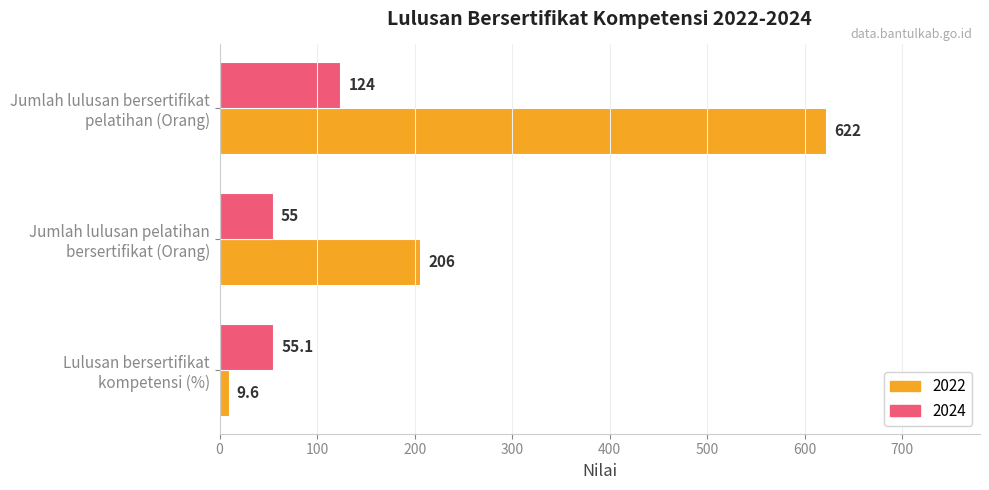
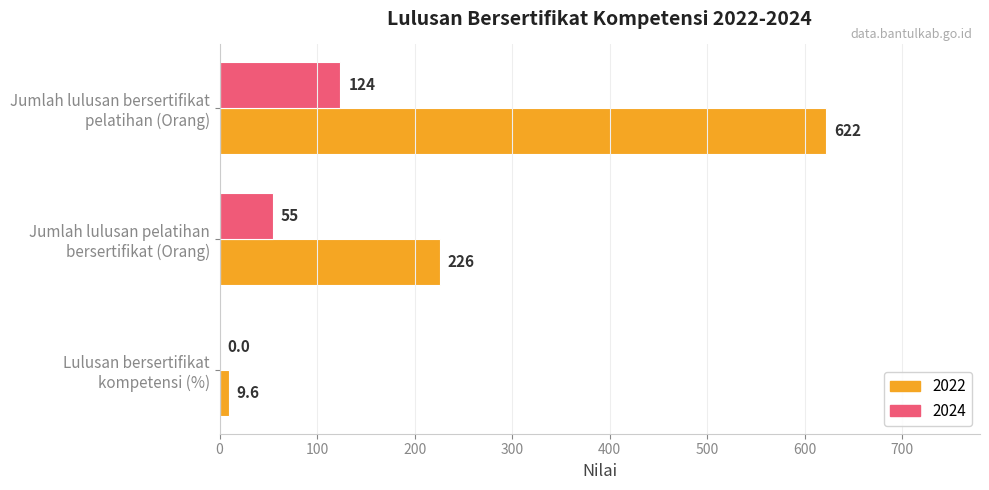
  {
    "2022": {
      "Jumlah lulusan bersertifikat pelatihan (Orang)": 622,
-     "Jumlah lulusan pelatihan bersertifikat (Orang)": 206,
+     "Jumlah lulusan pelatihan bersertifikat (Orang)": 226,
      "Lulusan bersertifikat kompetensi (%)": 9.6
    },
    "2024": {
      "Jumlah lulusan bersertifikat pelatihan (Orang)": 124,
      "Jumlah lulusan pelatihan bersertifikat (Orang)": 55,
-     "Lulusan bersertifikat kompetensi (%)": 55.1
+     "Lulusan bersertifikat kompetensi (%)": 0.0
    }
  }
